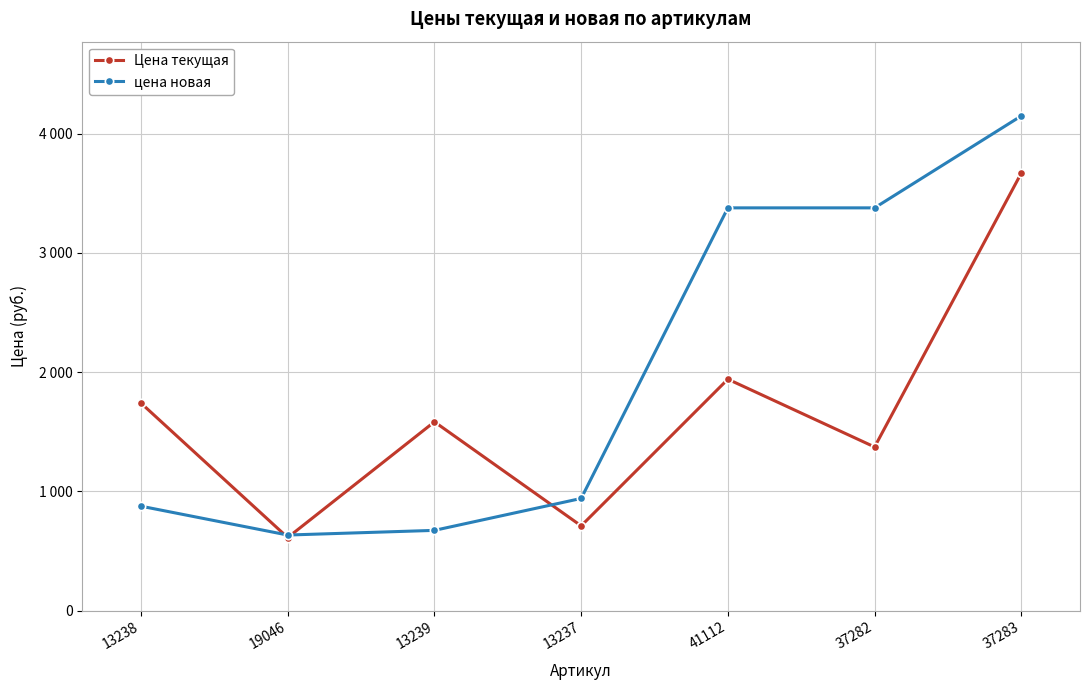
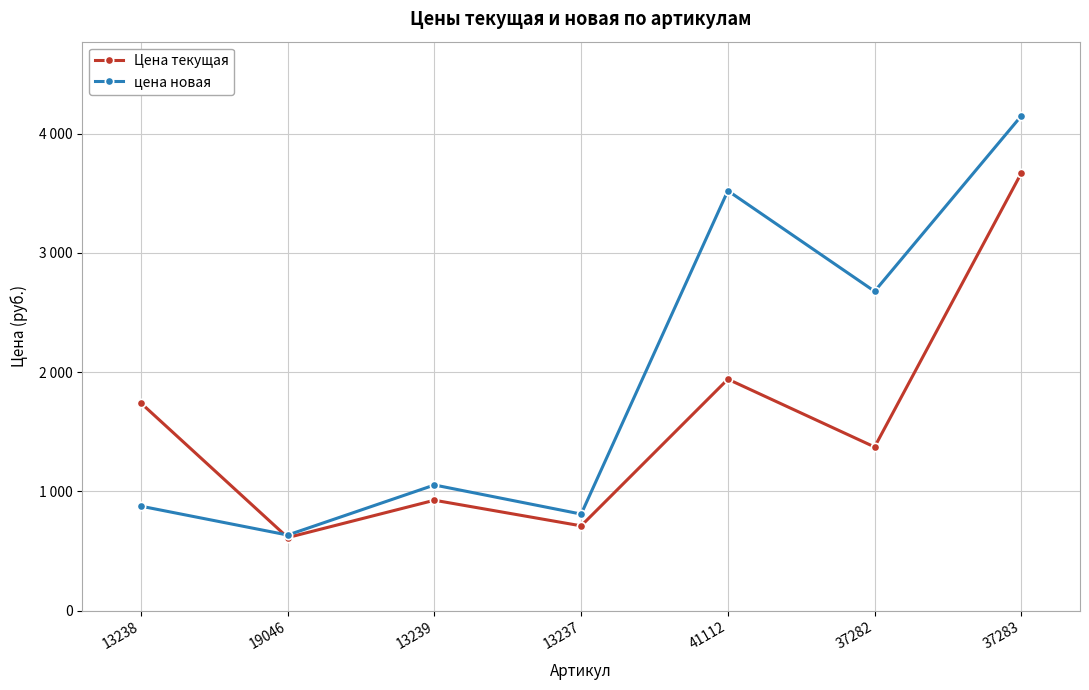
  {
    "Цена текущая": {
      "13238": 1740,
      "19046": 610,
-     "13239": 1580,
+     "13239": 930,
      "13237": 710,
      "41112": 1940,
      "37282": 1370,
      "37283": 3670
    },
    "цена новая": {
      "13238": 880,
      "19046": 630,
-     "13239": 670,
-     "13237": 940,
-     "41112": 3380,
-     "37282": 3380,
+     "13239": 1050,
+     "13237": 810,
+     "41112": 3520,
+     "37282": 2680,
      "37283": 4150
    }
  }
